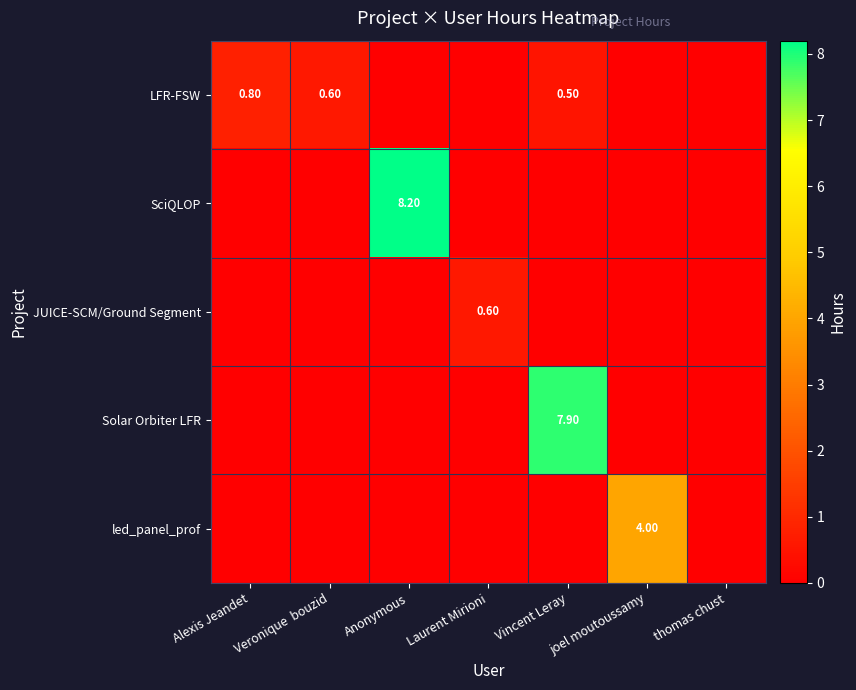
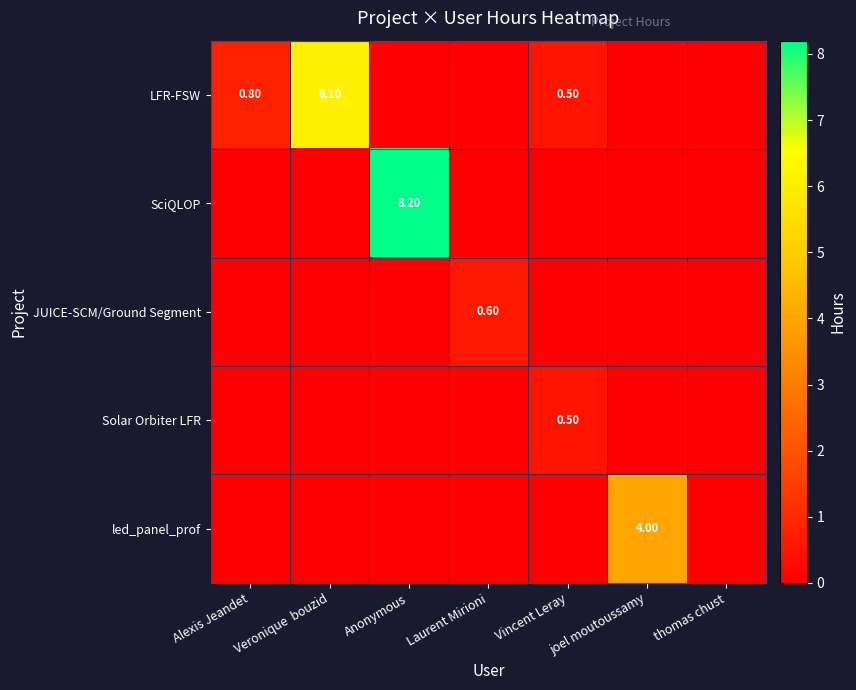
  {
    "LFR-FSW": {
      "Alexis Jeandet": 0.80,
-     "Veronique bouzid": 0.60,
+     "Veronique bouzid": 6.10,
      "Vincent Leray": 0.50
    },
    "SciQLOP": {
      "Anonymous": 8.20
    },
    "JUICE-SCM/Ground Segment": {
      "Laurent Mirioni": 0.60
    },
    "Solar Orbiter LFR": {
-     "Vincent Leray": 7.90
+     "Vincent Leray": 0.50
    },
    "led_panel_prof": {
      "joel moutoussamy": 4.00
    }
  }
